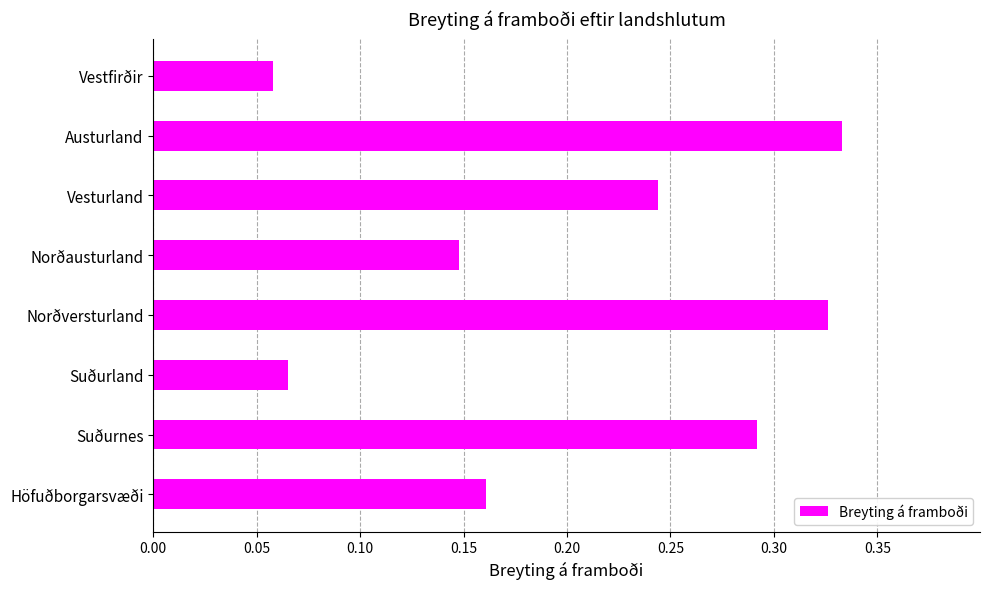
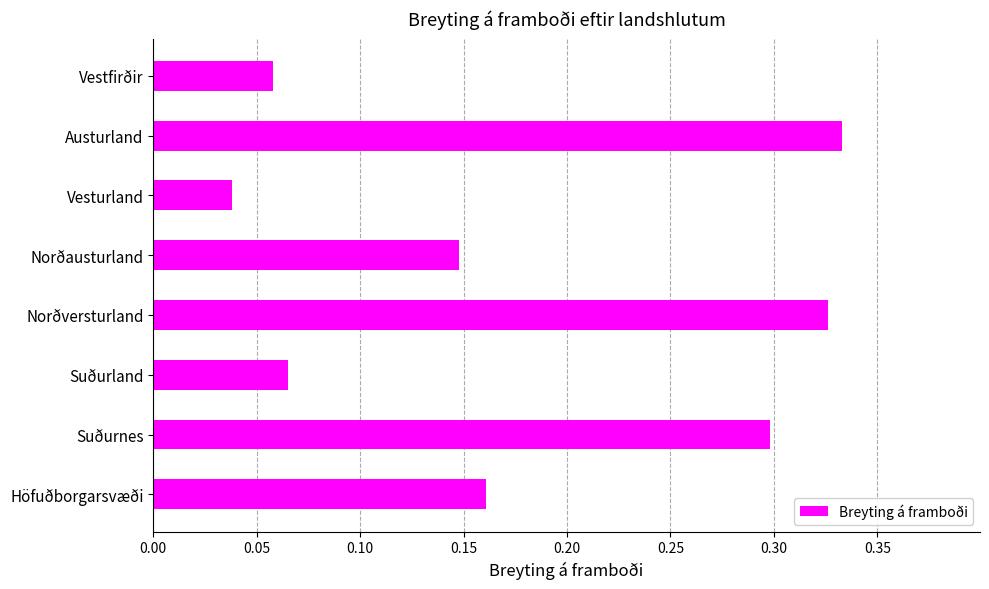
  {
    "Vestfirðir": 0.058,
    "Austurland": 0.333,
-   "Vesturland": 0.244,
+   "Vesturland": 0.038,
    "Norðausturland": 0.148,
    "Norðversturland": 0.326,
    "Suðurland": 0.065,
-   "Suðurnes": 0.292,
+   "Suðurnes": 0.298,
    "Höfuðborgarsvæði": 0.161
  }
